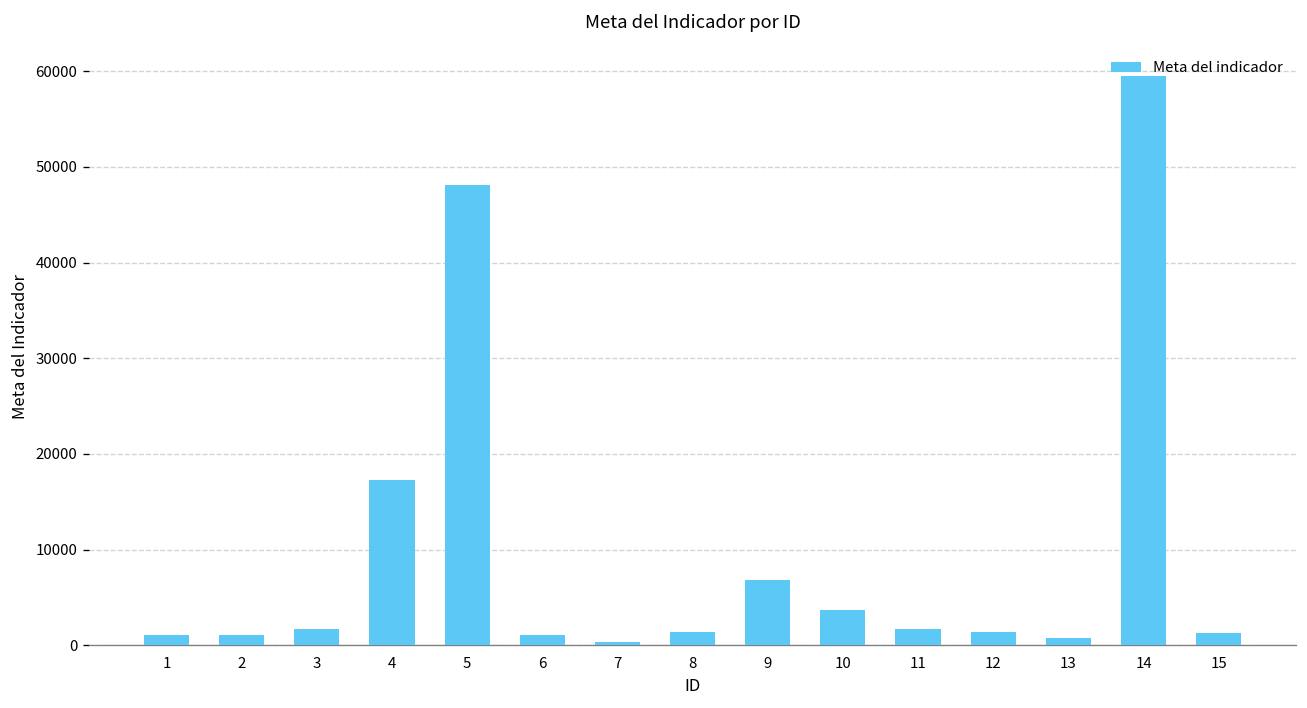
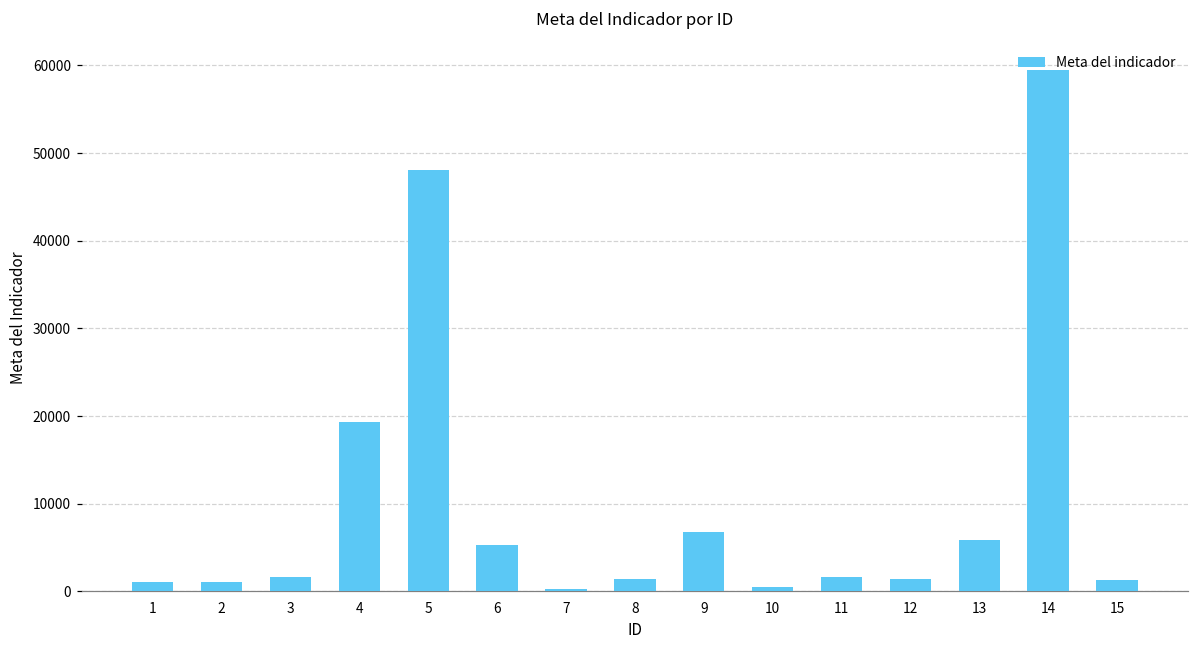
  {
    "1": 1000,
    "2": 1000,
    "3": 2000,
-   "4": 17000,
+   "4": 19000,
    "5": 48000,
-   "6": 1000,
+   "6": 5000,
    "7": 0,
    "8": 1000,
    "9": 7000,
-   "10": 4000,
+   "10": 1000,
    "11": 2000,
    "12": 1000,
-   "13": 1000,
+   "13": 6000,
    "14": 60000,
    "15": 1000
  }
